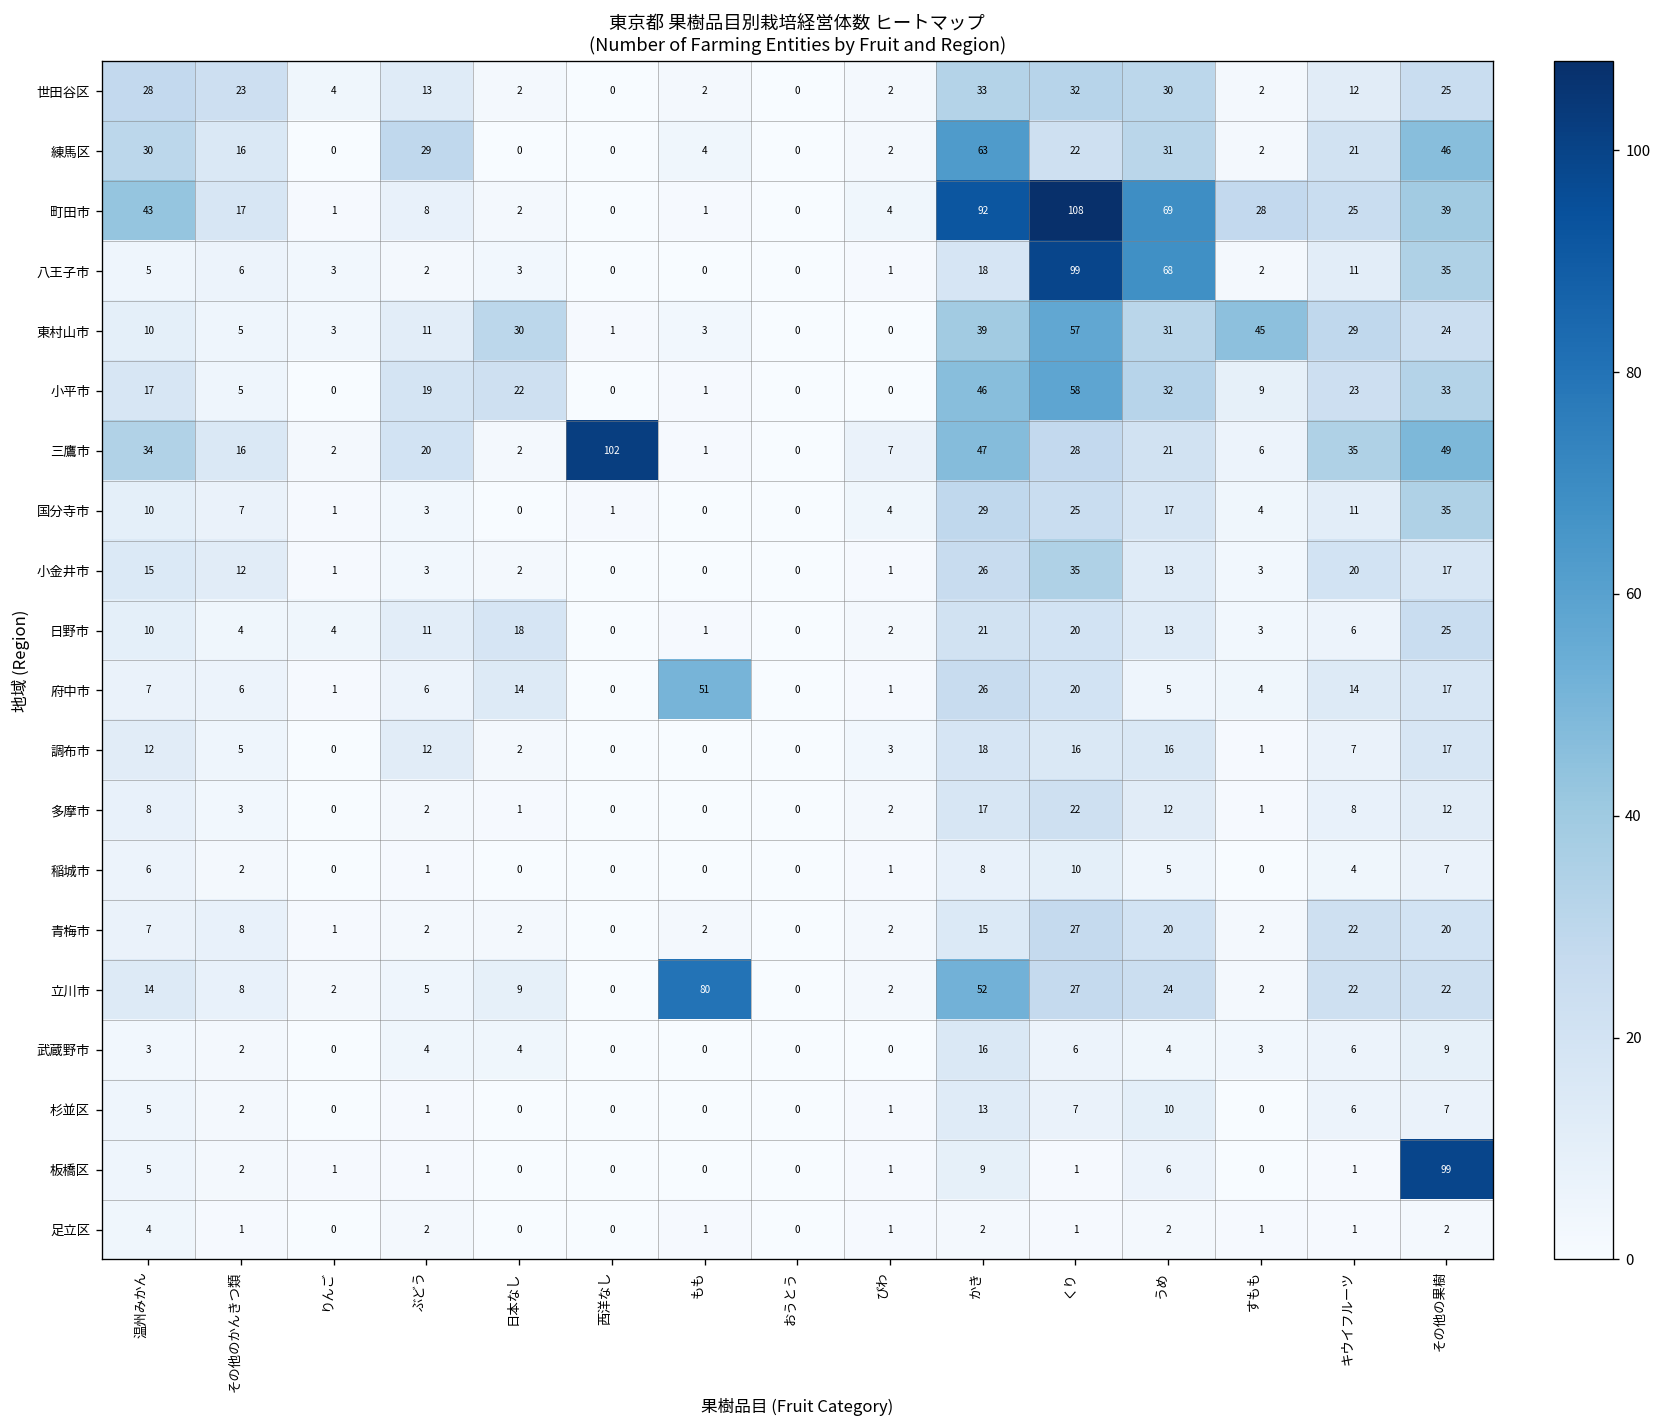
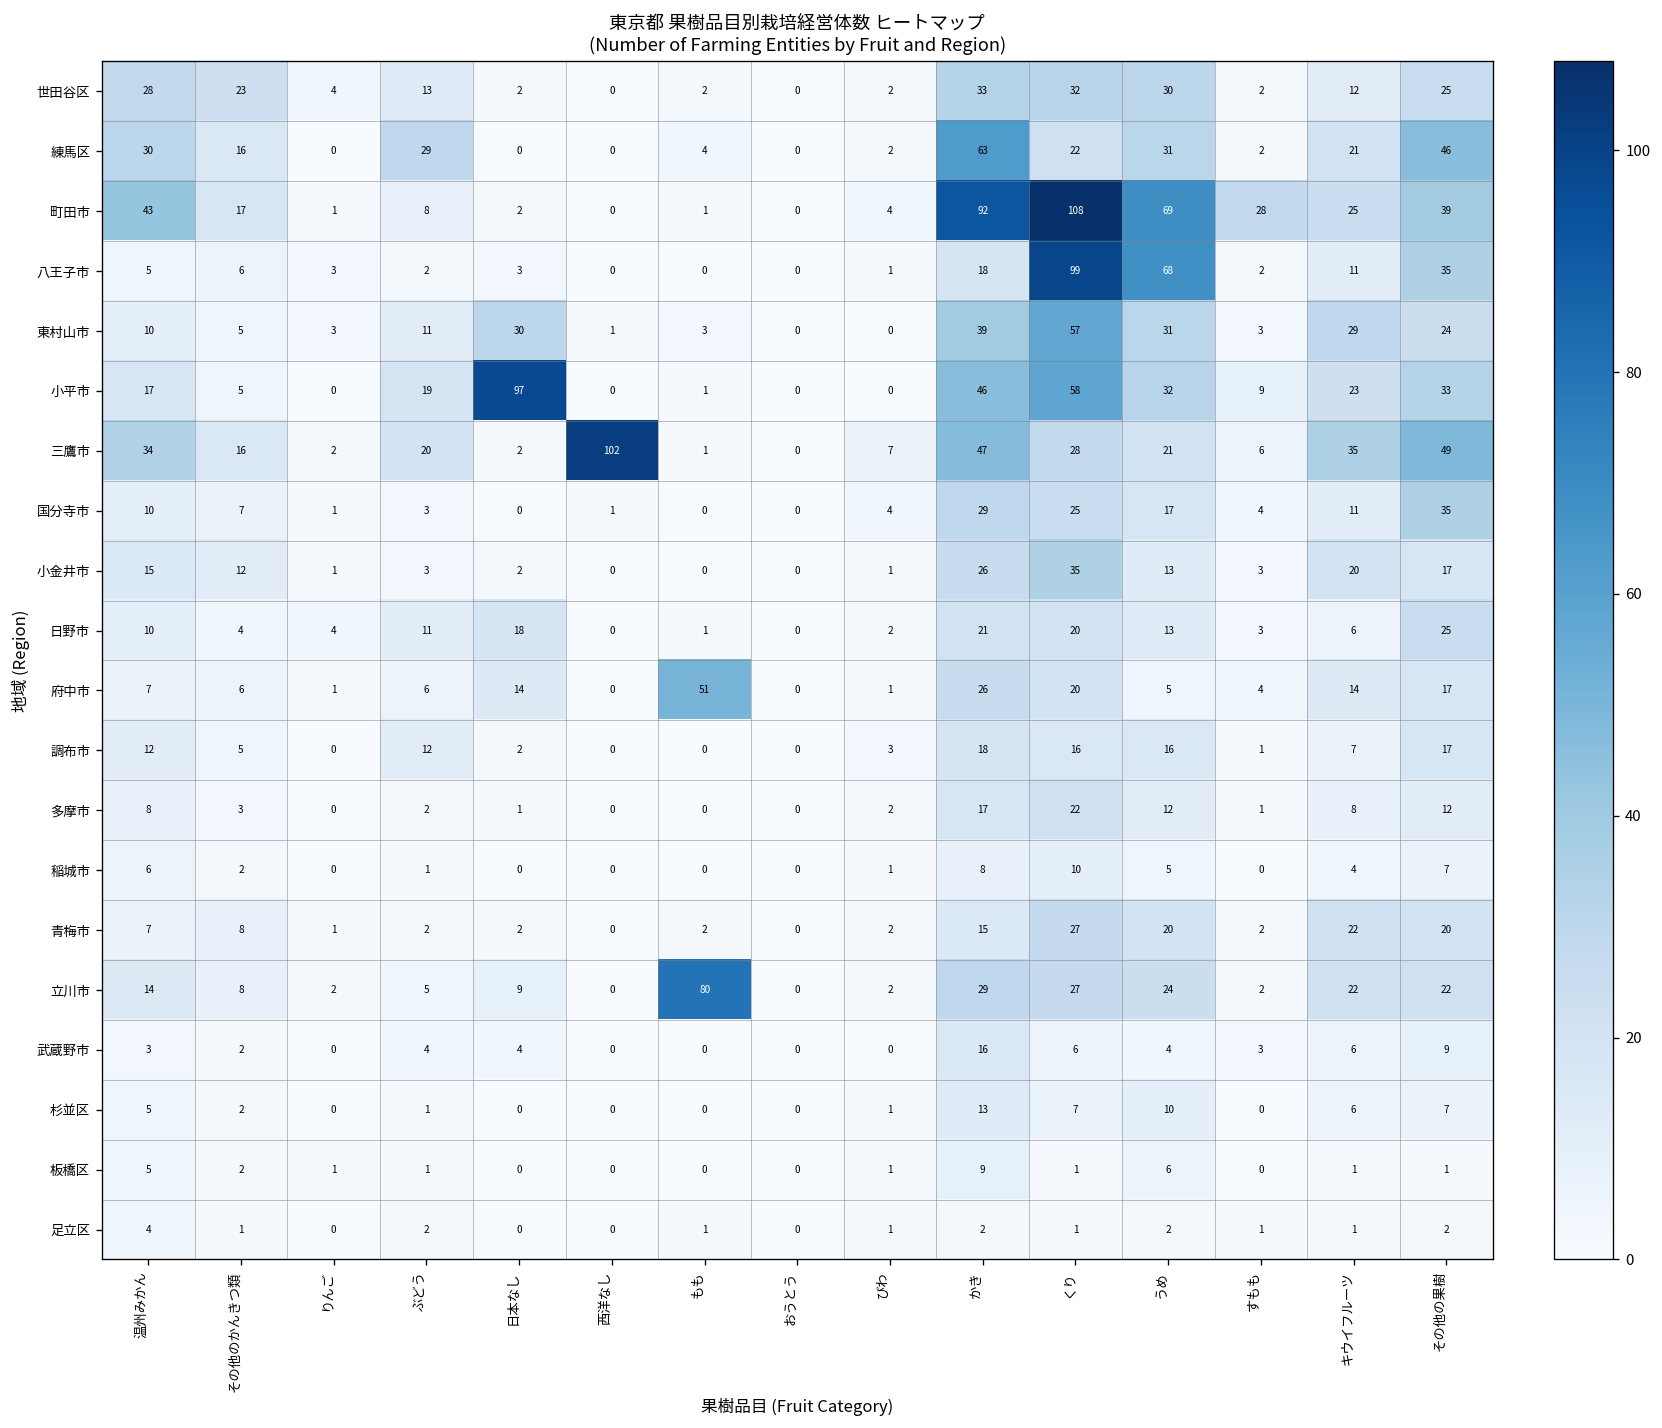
  {
    "東村山市": {
      "温州みかん": 10,
      "その他のかんきつ類": 5,
      "りんご": 3,
      "ぶどう": 11,
      "日本なし": 30,
      "西洋なし": 1,
      "もも": 3,
      "おうとう": 0,
      "びわ": 0,
      "かき": 39,
      "くり": 57,
      "うめ": 31,
-     "すもも": 45,
+     "すもも": 3,
      "キウイフルーツ": 29,
      "その他の果樹": 24
    },
    "小平市": {
      "温州みかん": 17,
      "その他のかんきつ類": 5,
      "りんご": 0,
      "ぶどう": 19,
-     "日本なし": 22,
+     "日本なし": 97,
      "西洋なし": 0,
      "もも": 1,
      "おうとう": 0,
      "びわ": 0,
      "かき": 46,
      "くり": 58,
      "うめ": 32,
      "すもも": 9,
      "キウイフルーツ": 23,
      "その他の果樹": 33
    },
    "立川市": {
      "温州みかん": 14,
      "その他のかんきつ類": 8,
      "りんご": 2,
      "ぶどう": 5,
      "日本なし": 9,
      "西洋なし": 0,
      "もも": 80,
      "おうとう": 0,
      "びわ": 2,
-     "かき": 52,
+     "かき": 29,
      "くり": 27,
      "うめ": 24,
      "すもも": 2,
      "キウイフルーツ": 22,
      "その他の果樹": 22
    },
    "板橋区": {
      "温州みかん": 5,
      "その他のかんきつ類": 2,
      "りんご": 1,
      "ぶどう": 1,
      "日本なし": 0,
      "西洋なし": 0,
      "もも": 0,
      "おうとう": 0,
      "びわ": 1,
      "かき": 9,
      "くり": 1,
      "うめ": 6,
      "すもも": 0,
      "キウイフルーツ": 1,
-     "その他の果樹": 99
+     "その他の果樹": 1
    }
  }
